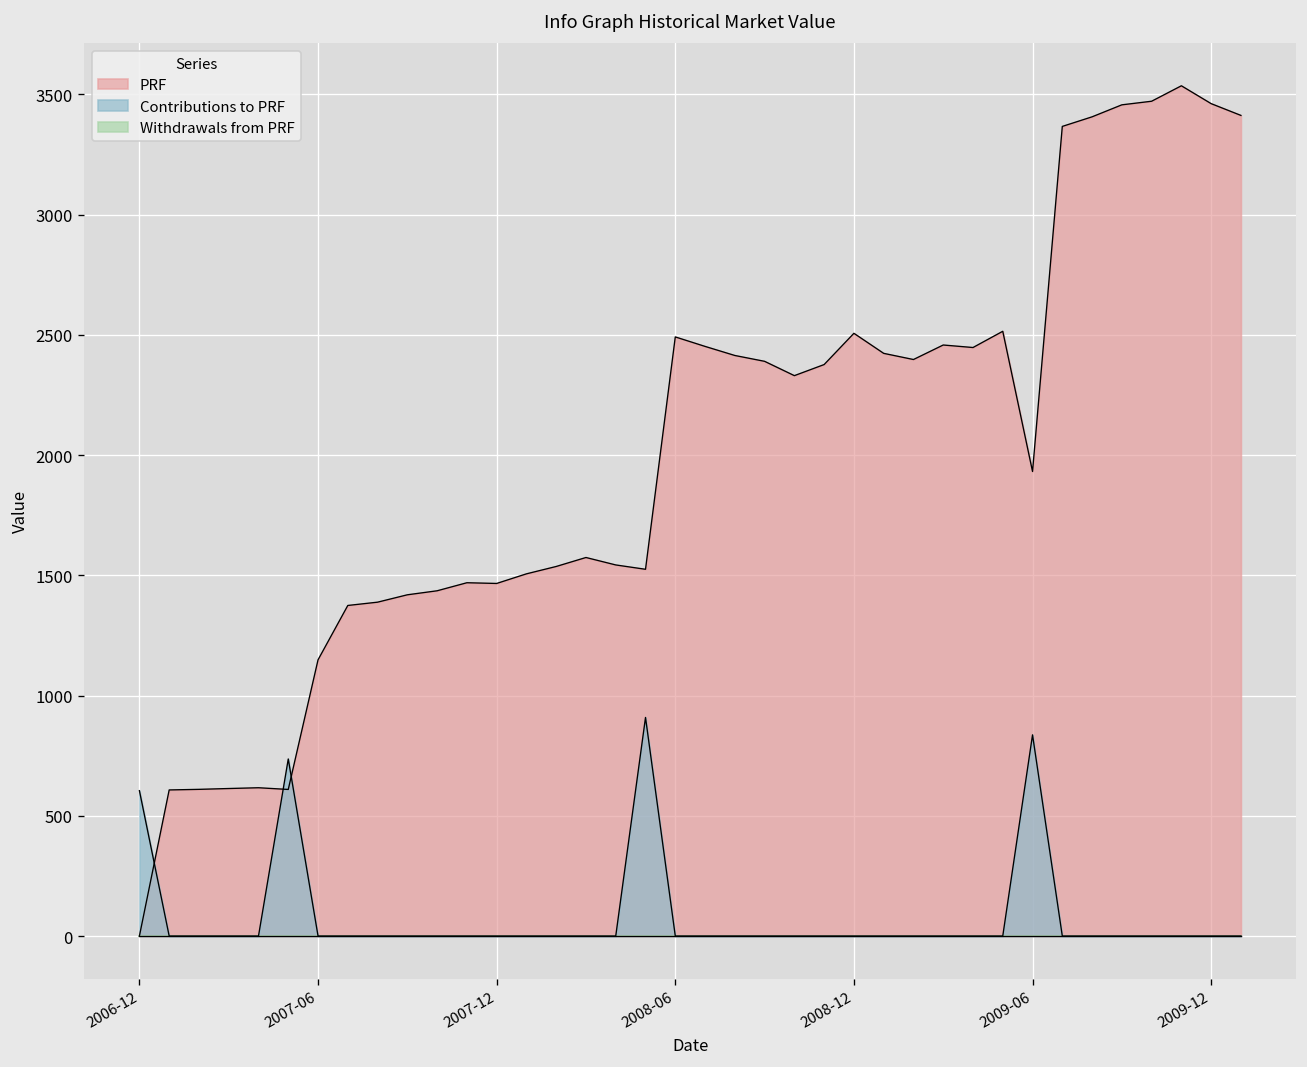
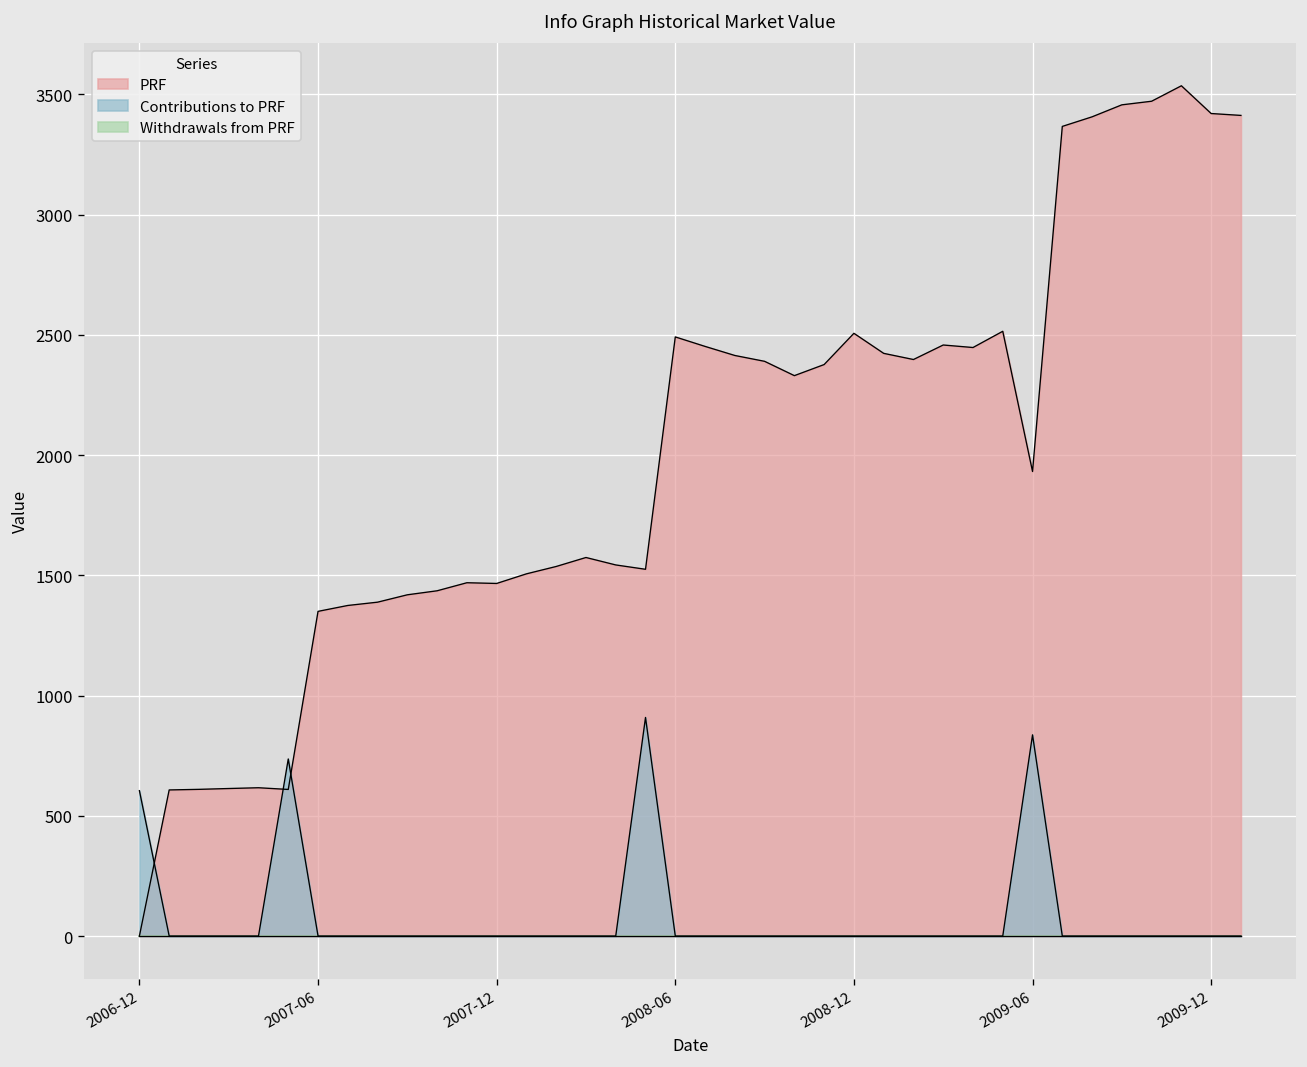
  {
    "PRF": {
-     "2007-06": 1150,
+     "2007-06": 1350,
      "2007-12": 1470,
      "2008-06": 2490,
      "2008-12": 2510,
      "2009-06": 1930,
-     "2009-12": 3460
+     "2009-12": 3420
    }
  }
